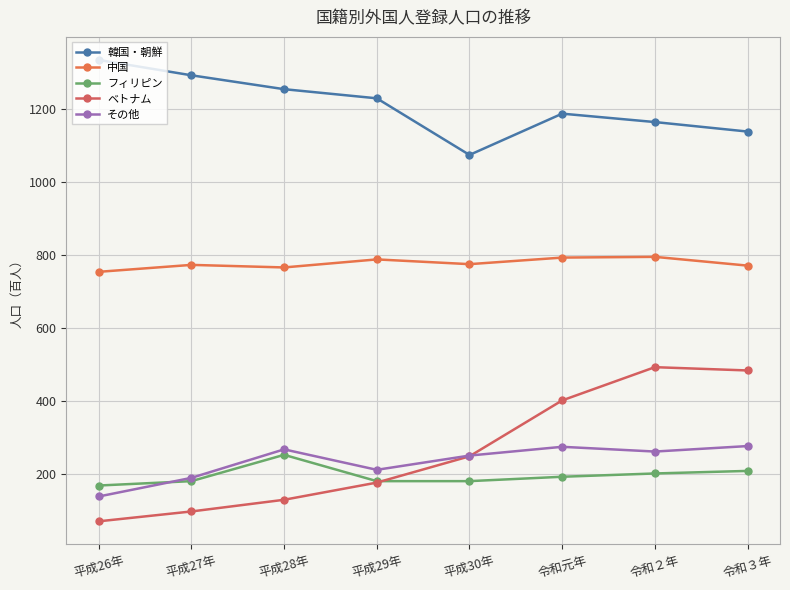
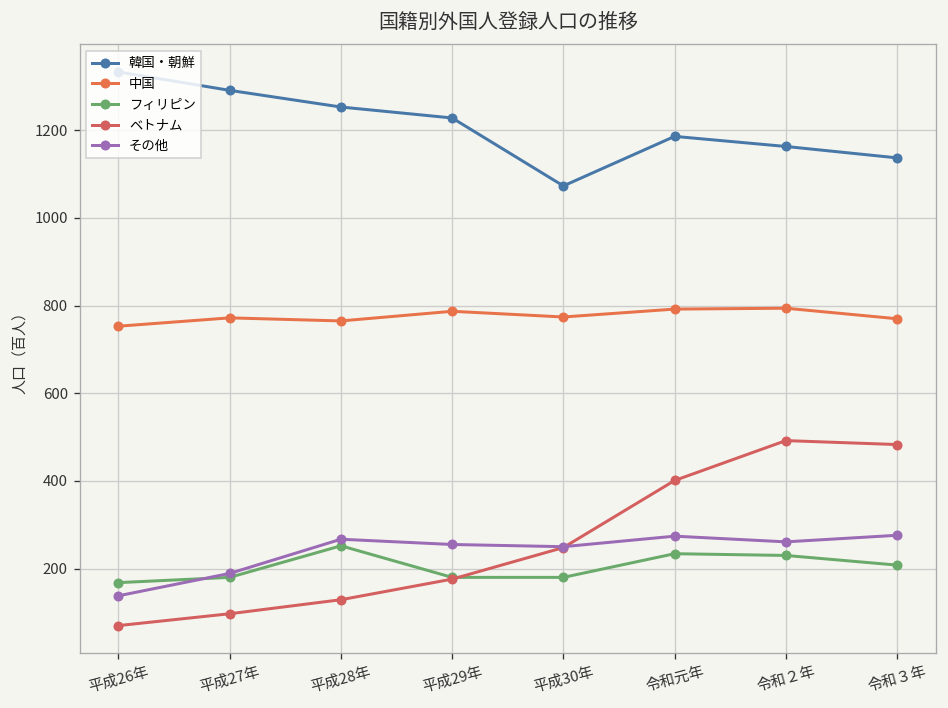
  {
    "韓国・朝鮮": {
      "平成27年": 1290,
      "平成28年": 1250,
      "平成29年": 1230,
      "平成30年": 1070,
      "令和元年": 1190,
      "令和２年": 1160,
      "令和３年": 1140
    },
    "フィリピン": {
      "平成26年": 170,
      "平成27年": 180,
      "平成28年": 250,
      "平成30年": 180,
-     "令和元年": 190,
-     "令和２年": 200,
+     "令和元年": 230,
+     "令和２年": 230,
      "令和３年": 210
    },
    "その他": {
      "平成26年": 140,
      "平成27年": 190,
      "平成28年": 270,
-     "平成29年": 210,
+     "平成29年": 260,
      "令和元年": 270,
      "令和２年": 260,
      "令和３年": 280
    }
  }
